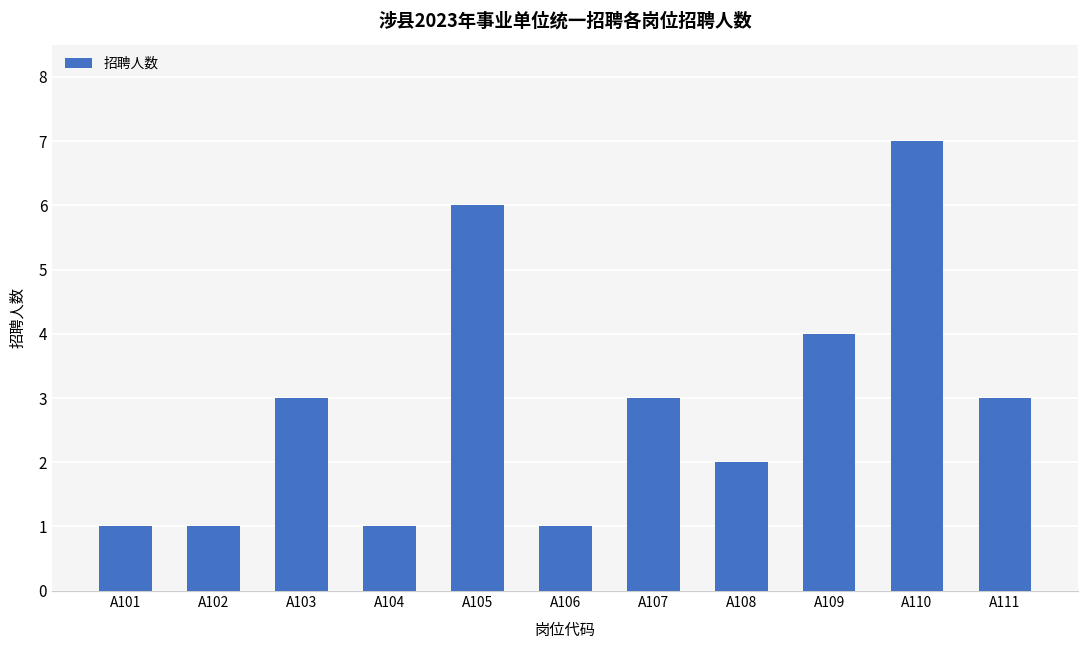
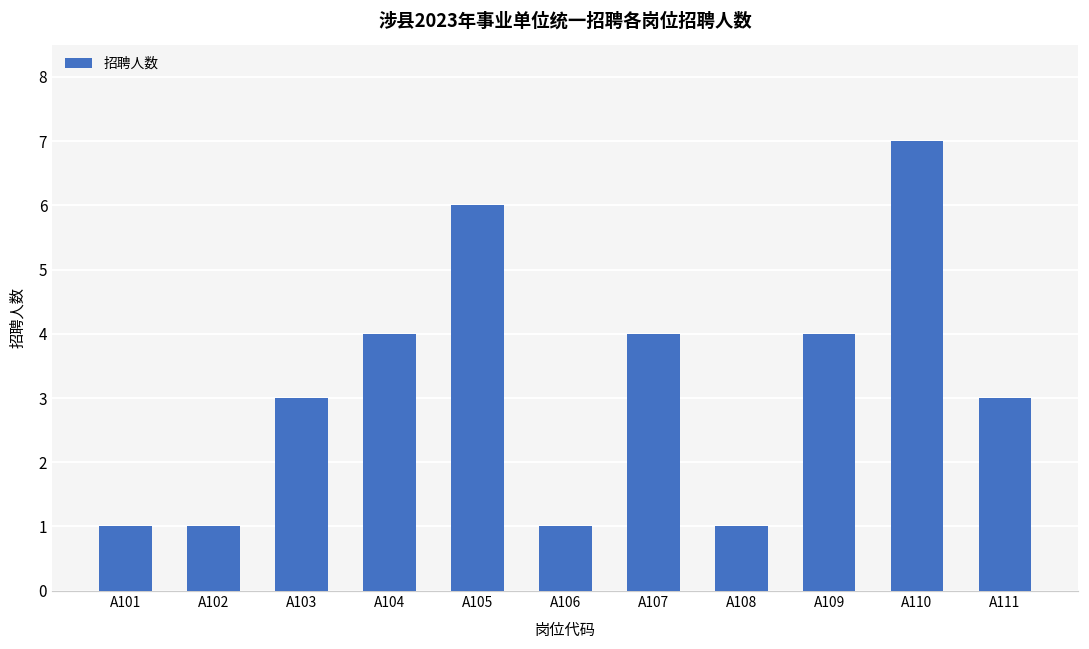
  {
    "A101": 1,
    "A102": 1,
    "A103": 3,
-   "A104": 1,
+   "A104": 4,
    "A105": 6,
    "A106": 1,
-   "A107": 3,
-   "A108": 2,
+   "A107": 4,
+   "A108": 1,
    "A109": 4,
    "A110": 7,
    "A111": 3
  }
